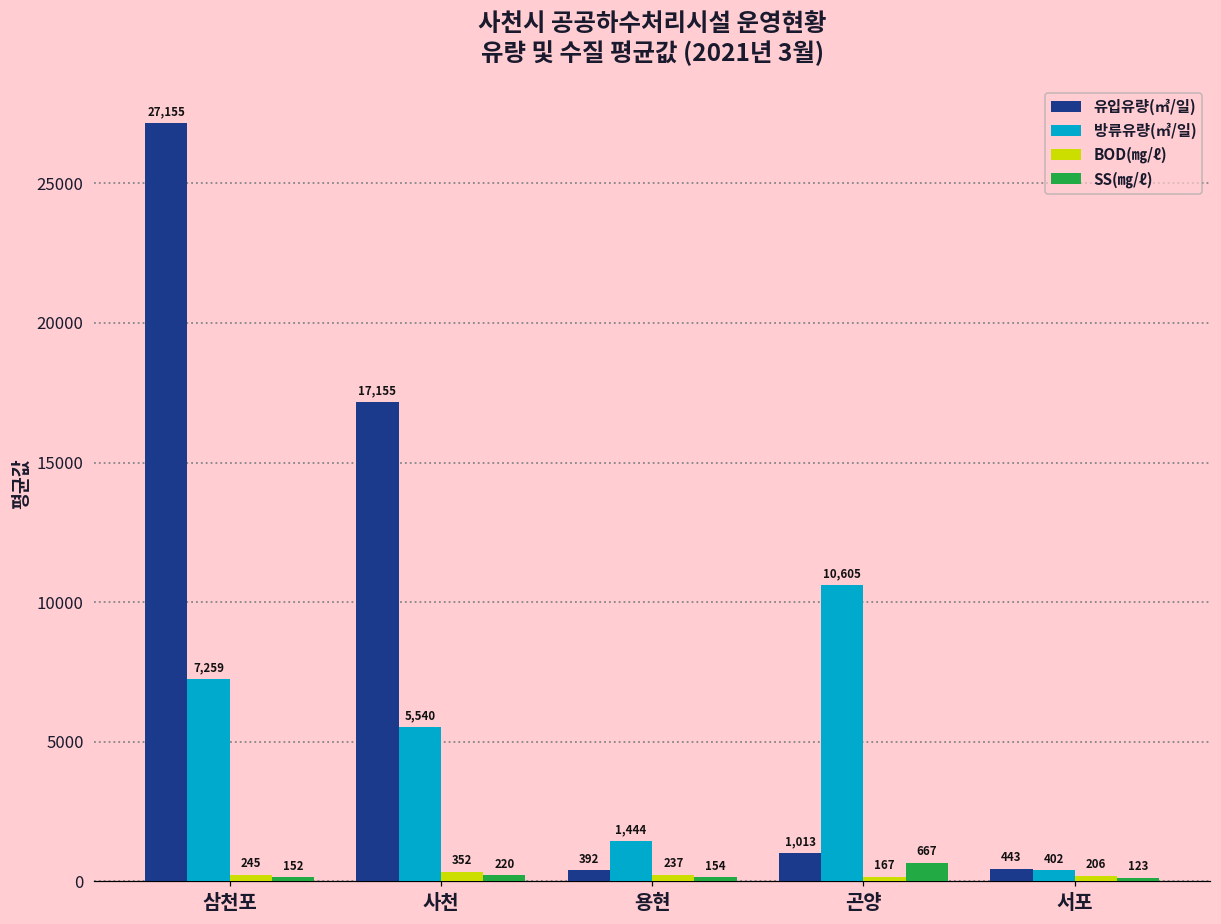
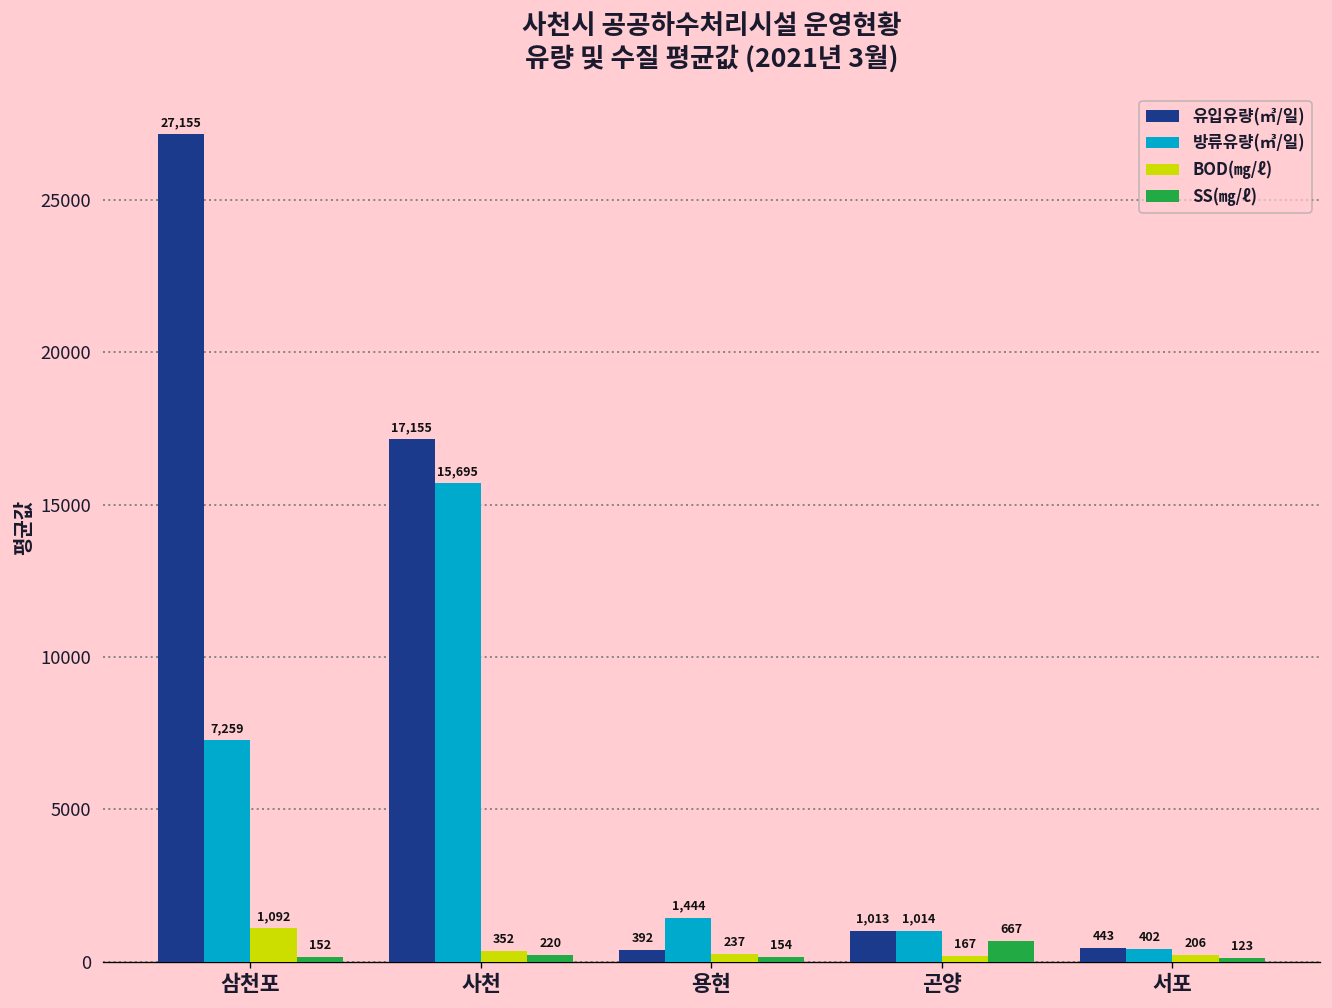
  {
    "유입유량(㎥/일)": {
      "삼천포": "27,155",
      "사천": "17,155",
      "용현": "392",
      "곤양": "1,013",
      "서포": "443"
    },
    "방류유량(㎥/일)": {
      "삼천포": "7,259",
-     "사천": "5,540",
+     "사천": "15,695",
      "용현": "1,444",
-     "곤양": "10,605",
+     "곤양": "1,014",
      "서포": "402"
    },
    "BOD(㎎/ℓ)": {
-     "삼천포": "245",
+     "삼천포": "1,092",
      "사천": "352",
      "용현": "237",
      "곤양": "167",
      "서포": "206"
    },
    "SS(㎎/ℓ)": {
      "삼천포": "152",
      "사천": "220",
      "용현": "154",
      "곤양": "667",
      "서포": "123"
    }
  }
